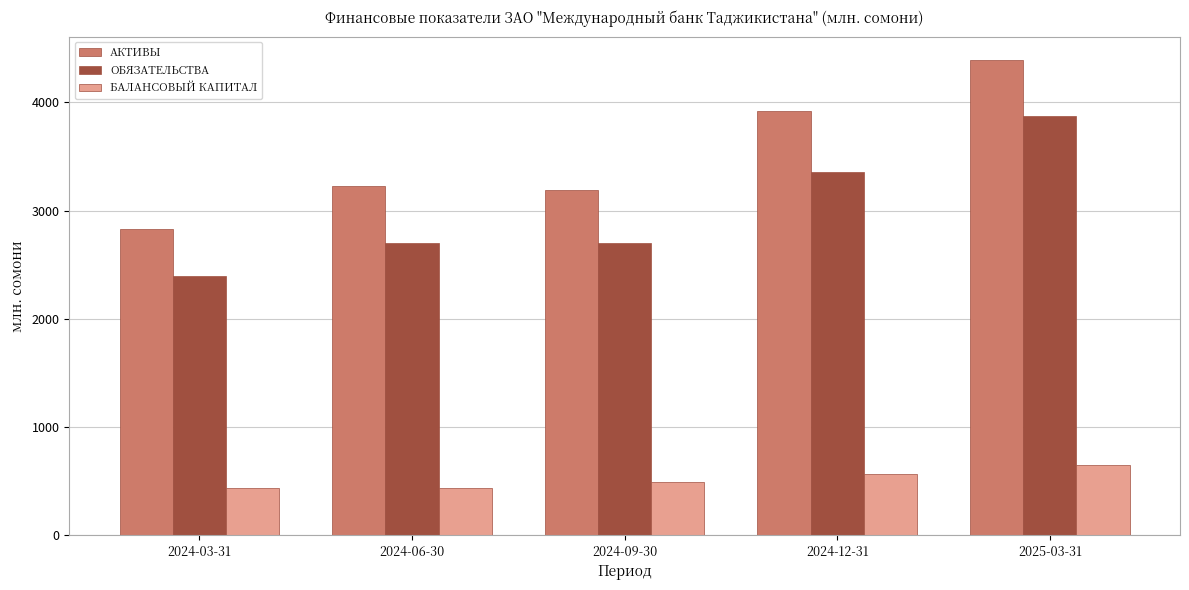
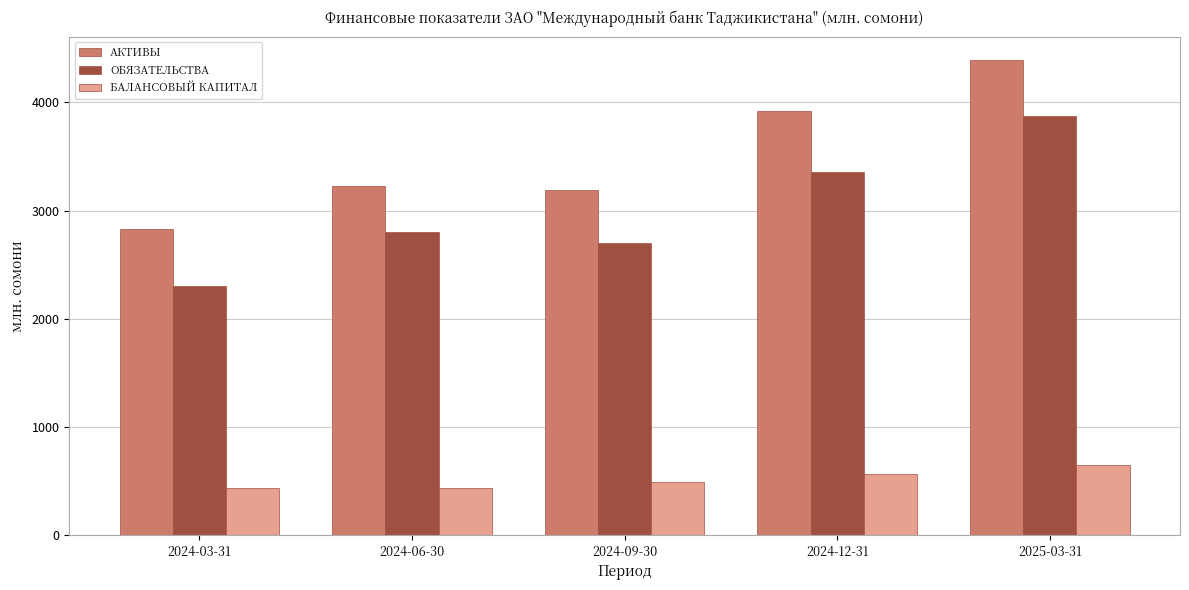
  {
    "ОБЯЗАТЕЛЬСТВА": {
-     "2024-03-31": 2400,
-     "2024-06-30": 2700,
+     "2024-03-31": 2300,
+     "2024-06-30": 2800,
      "2024-09-30": 2700,
      "2024-12-31": 3350,
      "2025-03-31": 3870
    }
  }
